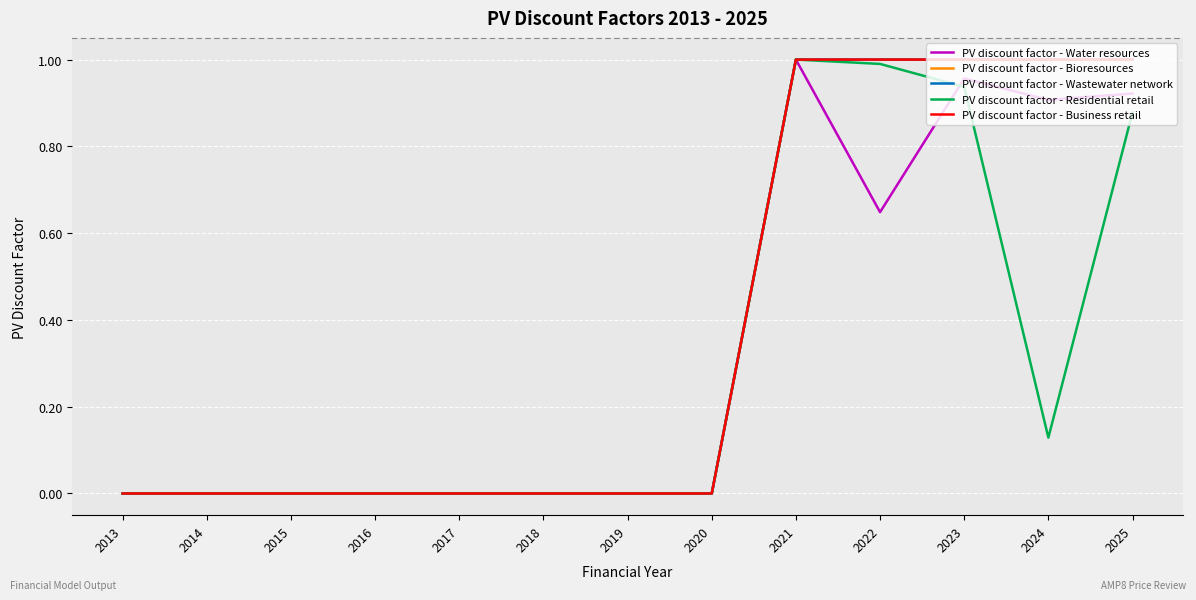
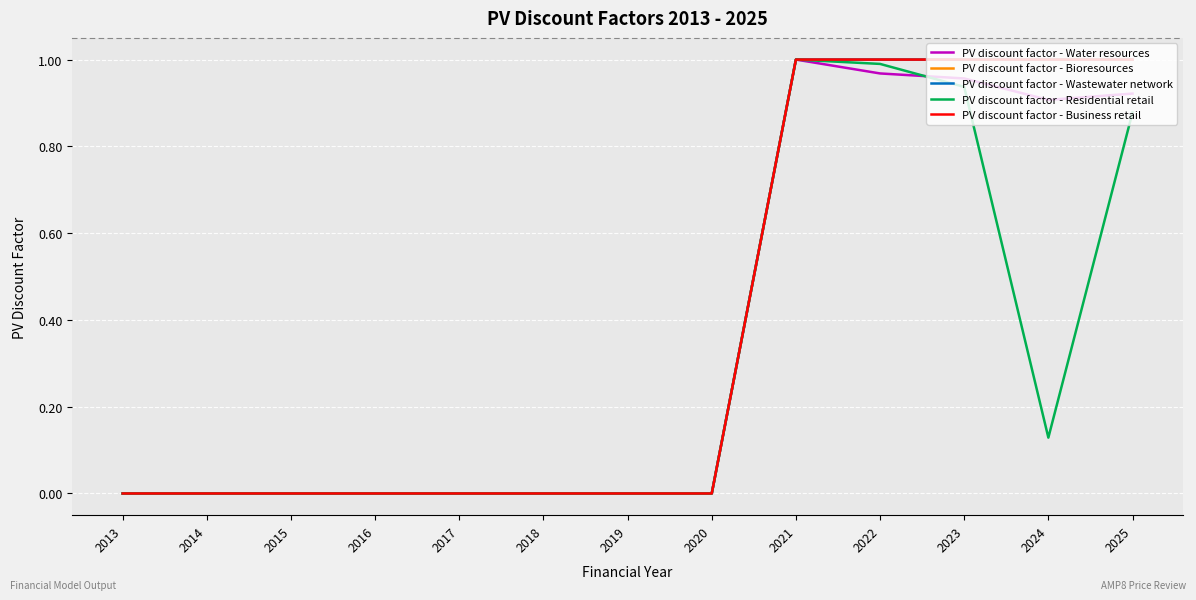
  {
    "PV discount factor - Water resources": {
-     "2022": 0.65
+     "2022": 0.97
    },
    "PV discount factor - Business retail": {
      "2022": 1.00
    },
    "PV discount factor - Residential retail": {
      "2022": 0.99,
      "2024": 0.13
    }
  }
